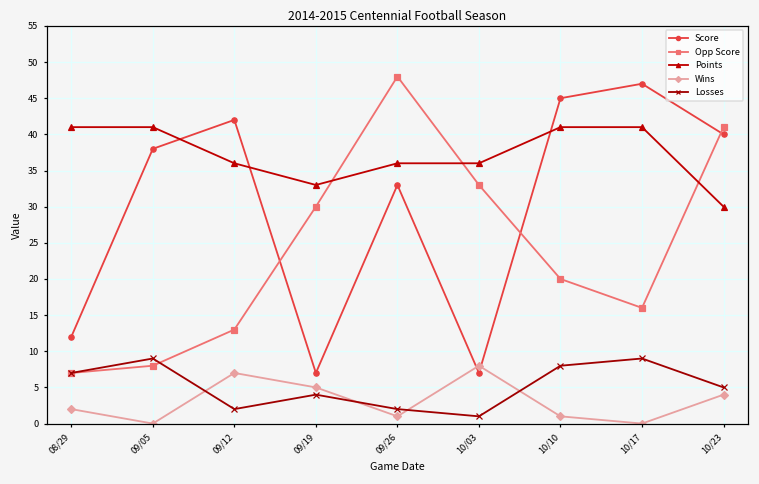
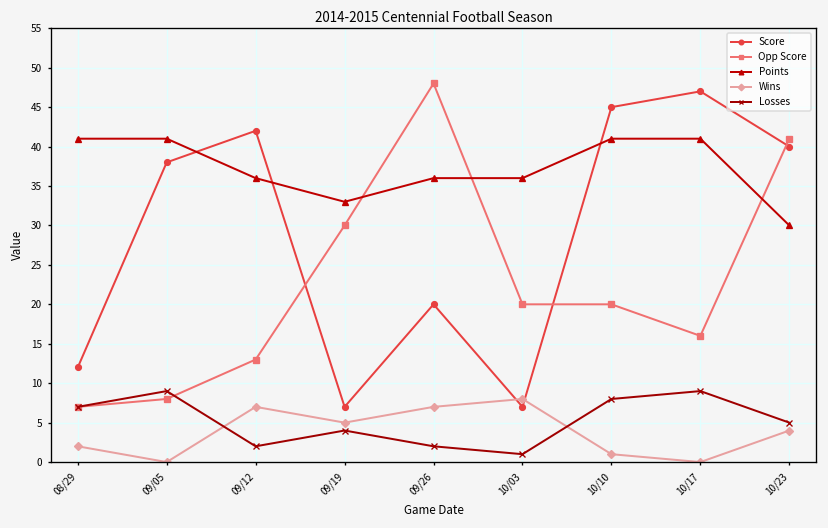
  {
    "Score": {
      "08/29": 12,
      "09/05": 38,
      "09/12": 42,
      "09/19": 7,
-     "09/26": 33,
+     "09/26": 20,
      "10/03": 7,
      "10/10": 45,
      "10/17": 47,
      "10/23": 40
    },
    "Opp Score": {
      "09/05": 8,
      "09/12": 13,
      "09/19": 30,
      "09/26": 48,
-     "10/03": 33,
+     "10/03": 20,
      "10/10": 20,
      "10/17": 16,
      "10/23": 41
    },
    "Wins": {
      "08/29": 2,
      "09/05": 0,
      "09/12": 7,
      "09/19": 5,
-     "09/26": 1,
+     "09/26": 7,
      "10/03": 8,
      "10/10": 1,
      "10/17": 0,
      "10/23": 4
    }
  }
